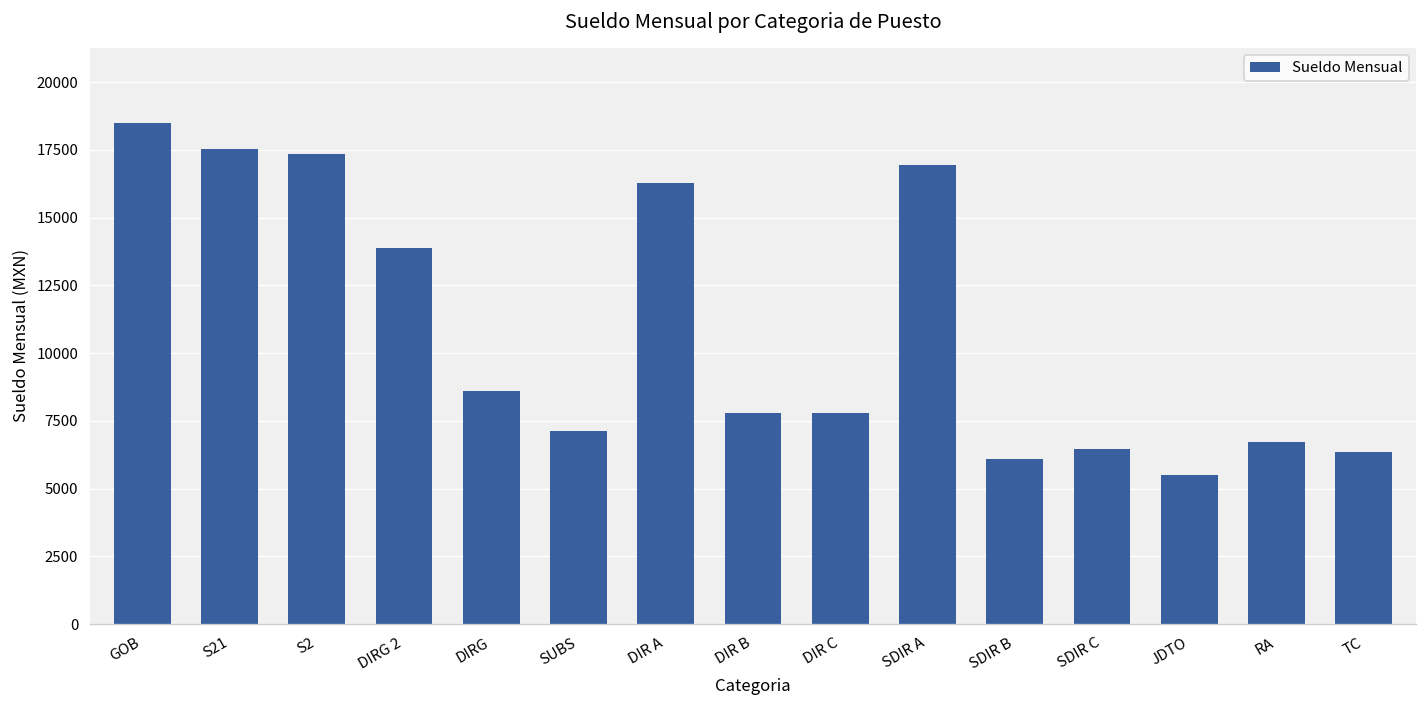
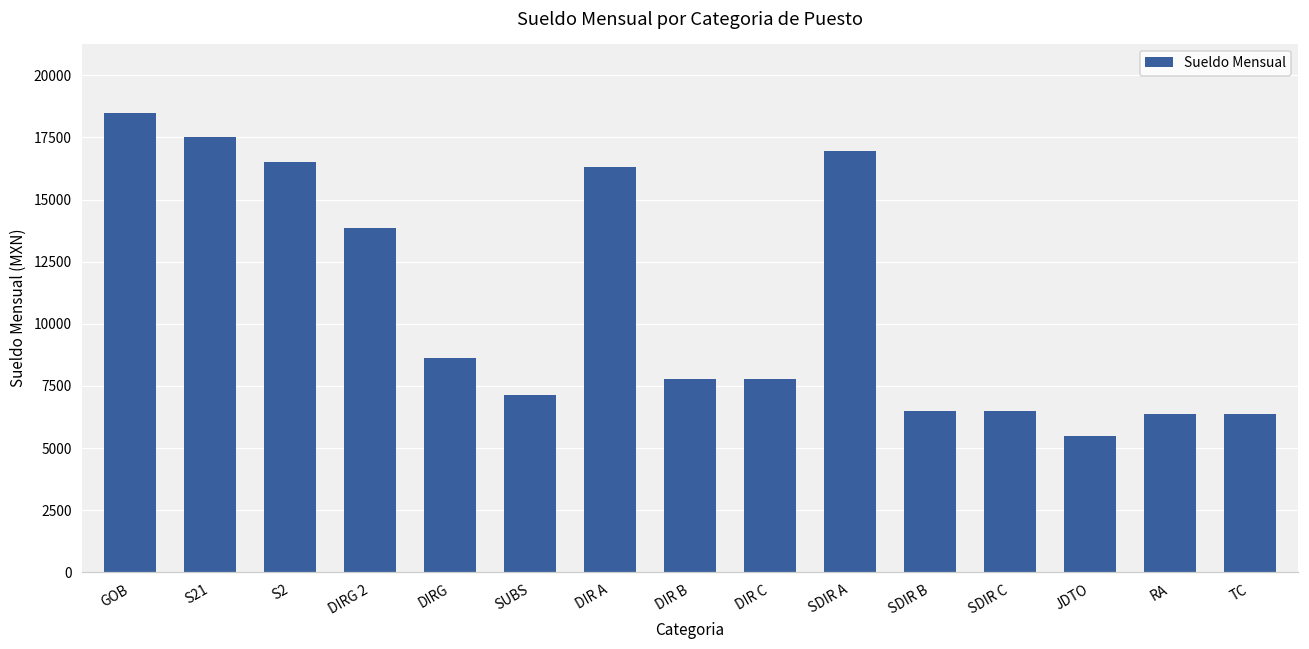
  {
    "GOB": 18500,
    "S21": 17500,
-   "S2": 17300,
+   "S2": 16500,
    "DIRG 2": 13900,
    "DIRG": 8600,
    "SUBS": 7100,
    "DIR A": 16300,
    "DIR B": 7800,
    "DIR C": 7800,
    "SDIR A": 16900,
-   "SDIR B": 6100,
+   "SDIR B": 6500,
    "SDIR C": 6500,
    "JDTO": 5500,
-   "RA": 6700,
+   "RA": 6400,
    "TC": 6400
  }
